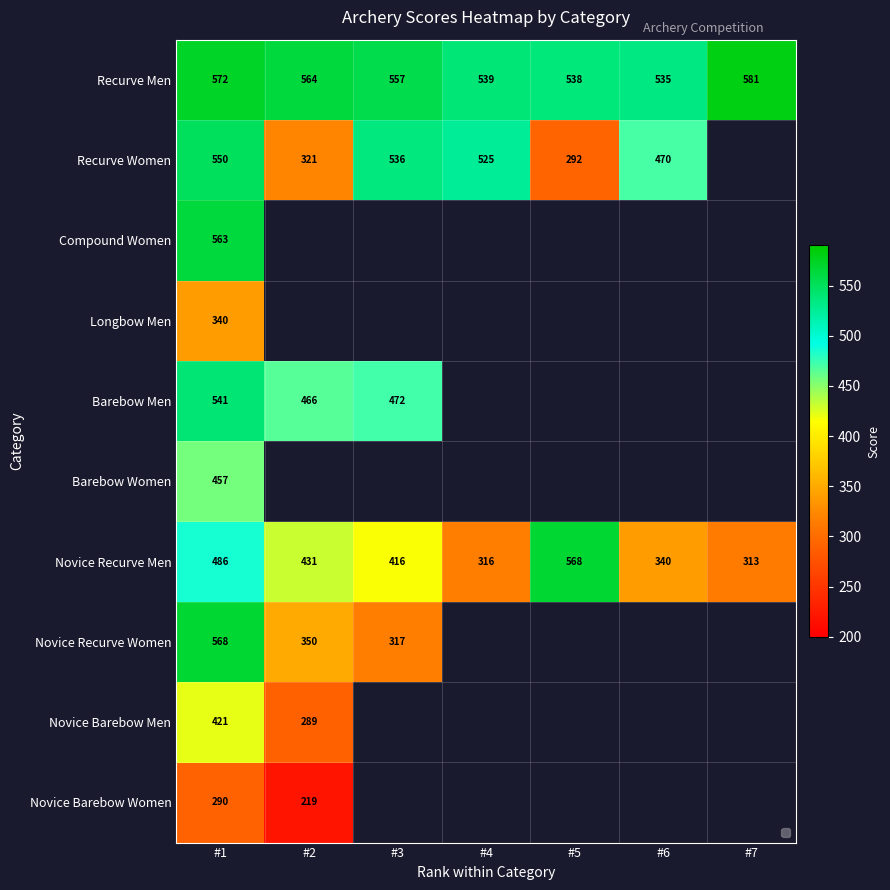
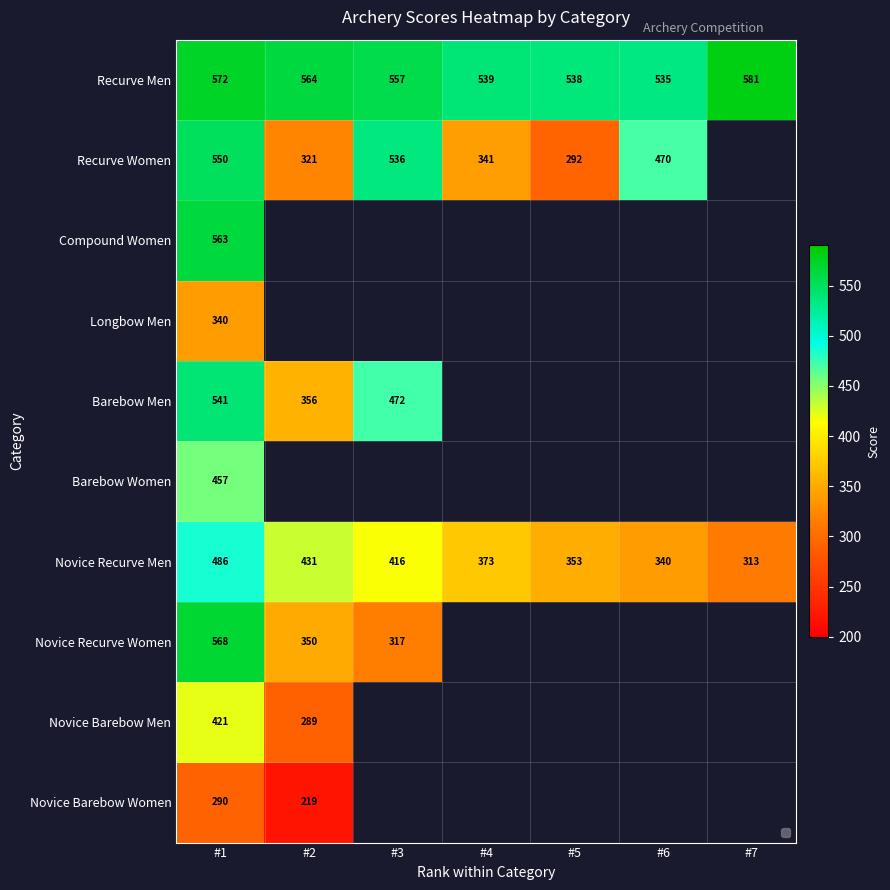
  {
    "Recurve Men": {
      "#1": 572,
      "#2": 564,
      "#3": 557,
      "#4": 539,
      "#5": 538,
      "#6": 535,
      "#7": 581
    },
    "Recurve Women": {
      "#1": 550,
      "#2": 321,
      "#3": 536,
-     "#4": 525,
+     "#4": 341,
      "#5": 292,
      "#6": 470
    },
    "Compound Women": {
      "#1": 563
    },
    "Longbow Men": {
      "#1": 340
    },
    "Barebow Men": {
      "#1": 541,
-     "#2": 466,
+     "#2": 356,
      "#3": 472
    },
    "Barebow Women": {
      "#1": 457
    },
    "Novice Recurve Men": {
      "#1": 486,
      "#2": 431,
      "#3": 416,
-     "#4": 316,
-     "#5": 568,
+     "#4": 373,
+     "#5": 353,
      "#6": 340,
      "#7": 313
    },
    "Novice Recurve Women": {
      "#1": 568,
      "#2": 350,
      "#3": 317
    },
    "Novice Barebow Men": {
      "#1": 421,
      "#2": 289
    },
    "Novice Barebow Women": {
      "#1": 290,
      "#2": 219
    }
  }
